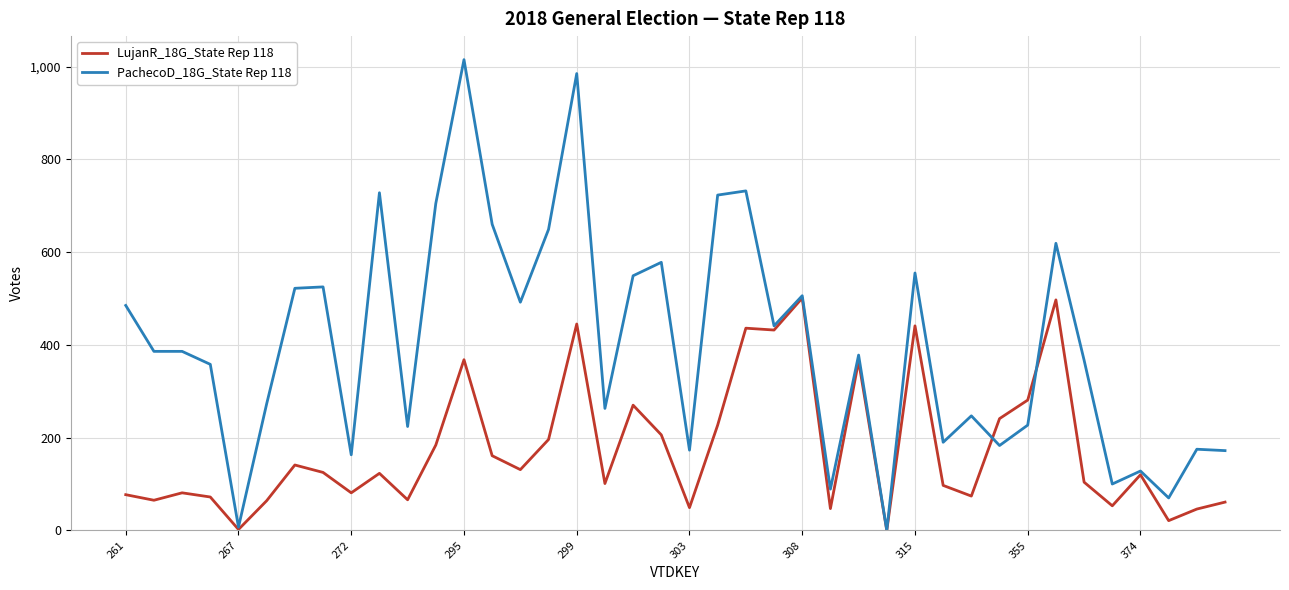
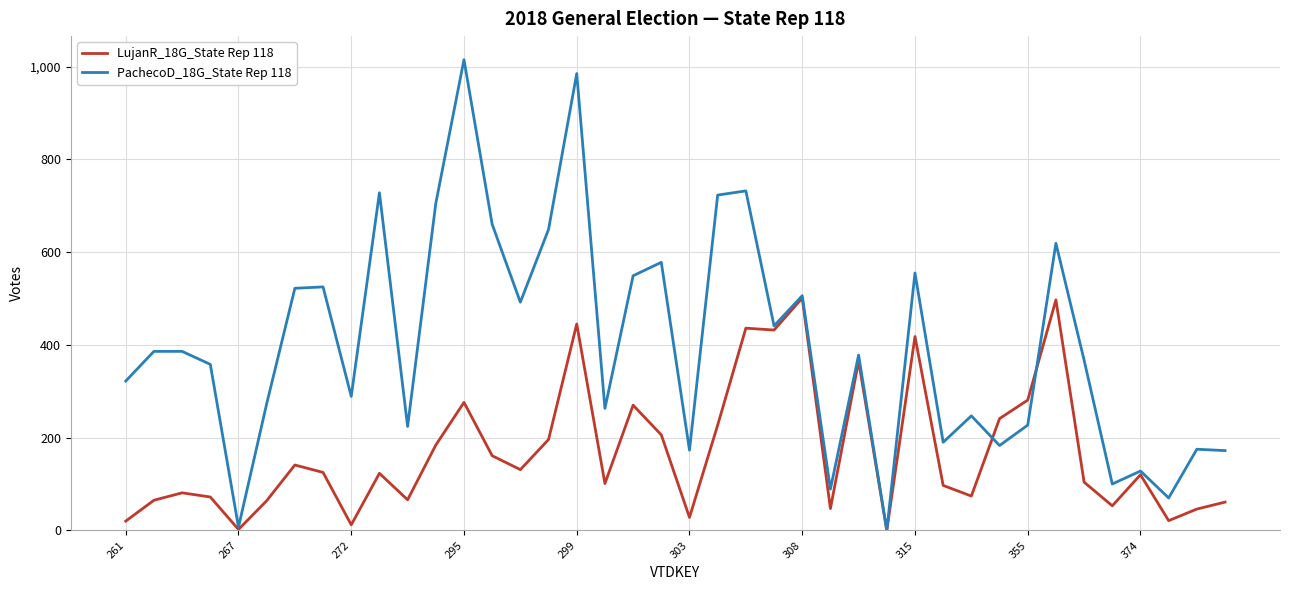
  {
    "LujanR_18G_State Rep 118": {
-     "261": "80",
-     "272": "80",
-     "295": "370",
+     "261": "20",
+     "272": "10",
+     "295": "280",
      "299": "450",
-     "303": "50",
-     "315": "440",
+     "303": "30",
+     "315": "420",
      "355": "280",
      "374": "120"
    },
    "PachecoD_18G_State Rep 118": {
-     "261": "490",
-     "272": "160",
+     "261": "320",
+     "272": "290",
      "295": "1,020",
      "299": "990",
      "303": "170",
      "315": "560",
      "355": "230",
      "374": "130"
    }
  }
